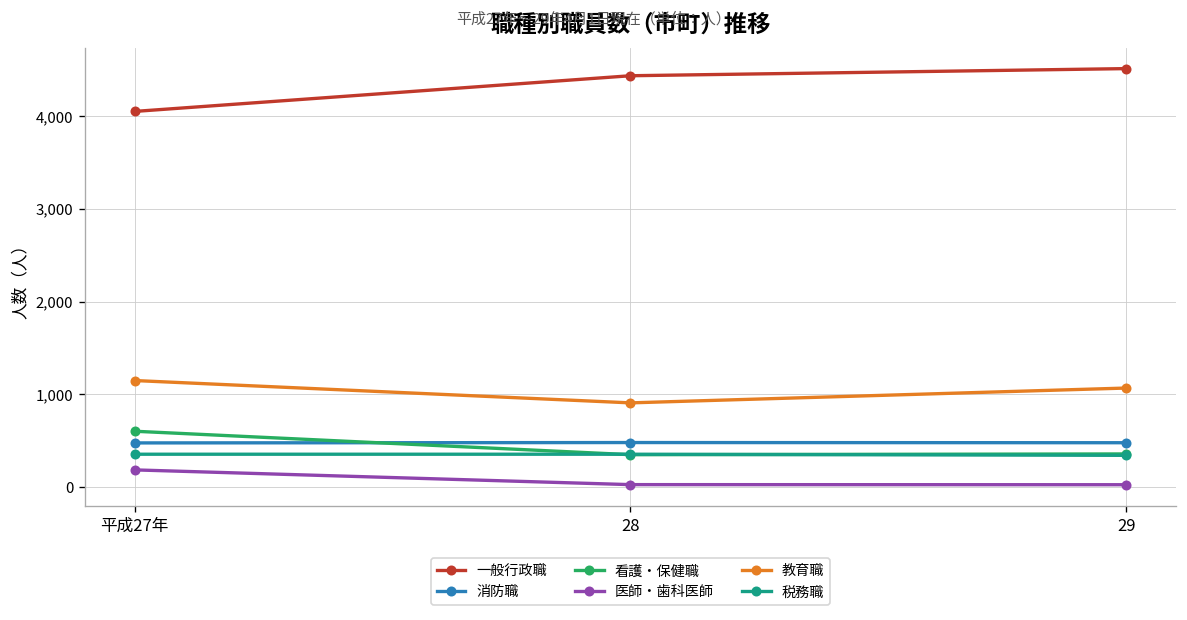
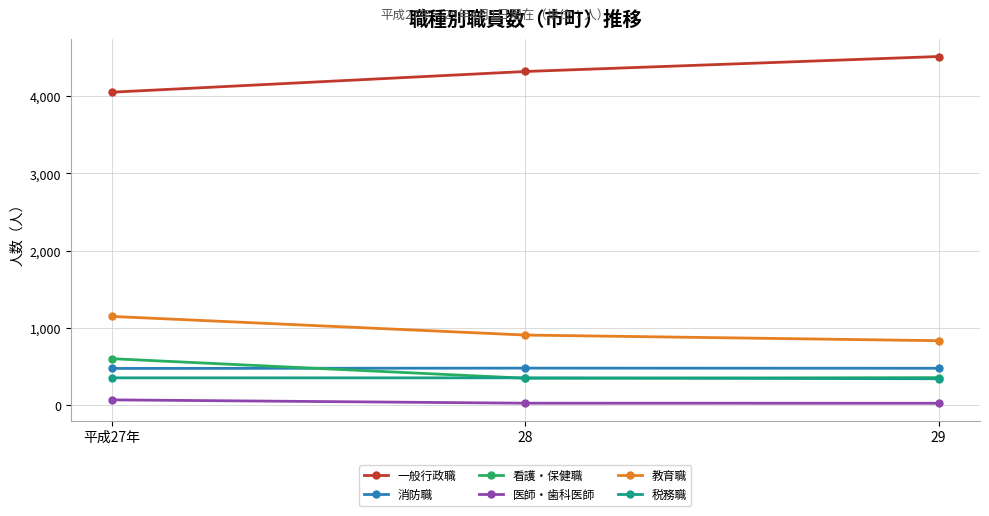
  {
    "一般行政職": {
      "平成27年": "4,100",
-     "28": "4,400",
+     "28": "4,300",
      "29": "4,500"
    },
    "消防職": {
      "平成27年": "500",
      "28": "500",
      "29": "500"
    },
    "医師・歯科医師": {
-     "平成27年": "200",
+     "平成27年": "100",
      "28": "0",
      "29": "0"
    },
    "教育職": {
      "平成27年": "1,100",
      "28": "900",
-     "29": "1,100"
+     "29": "800"
    }
  }
